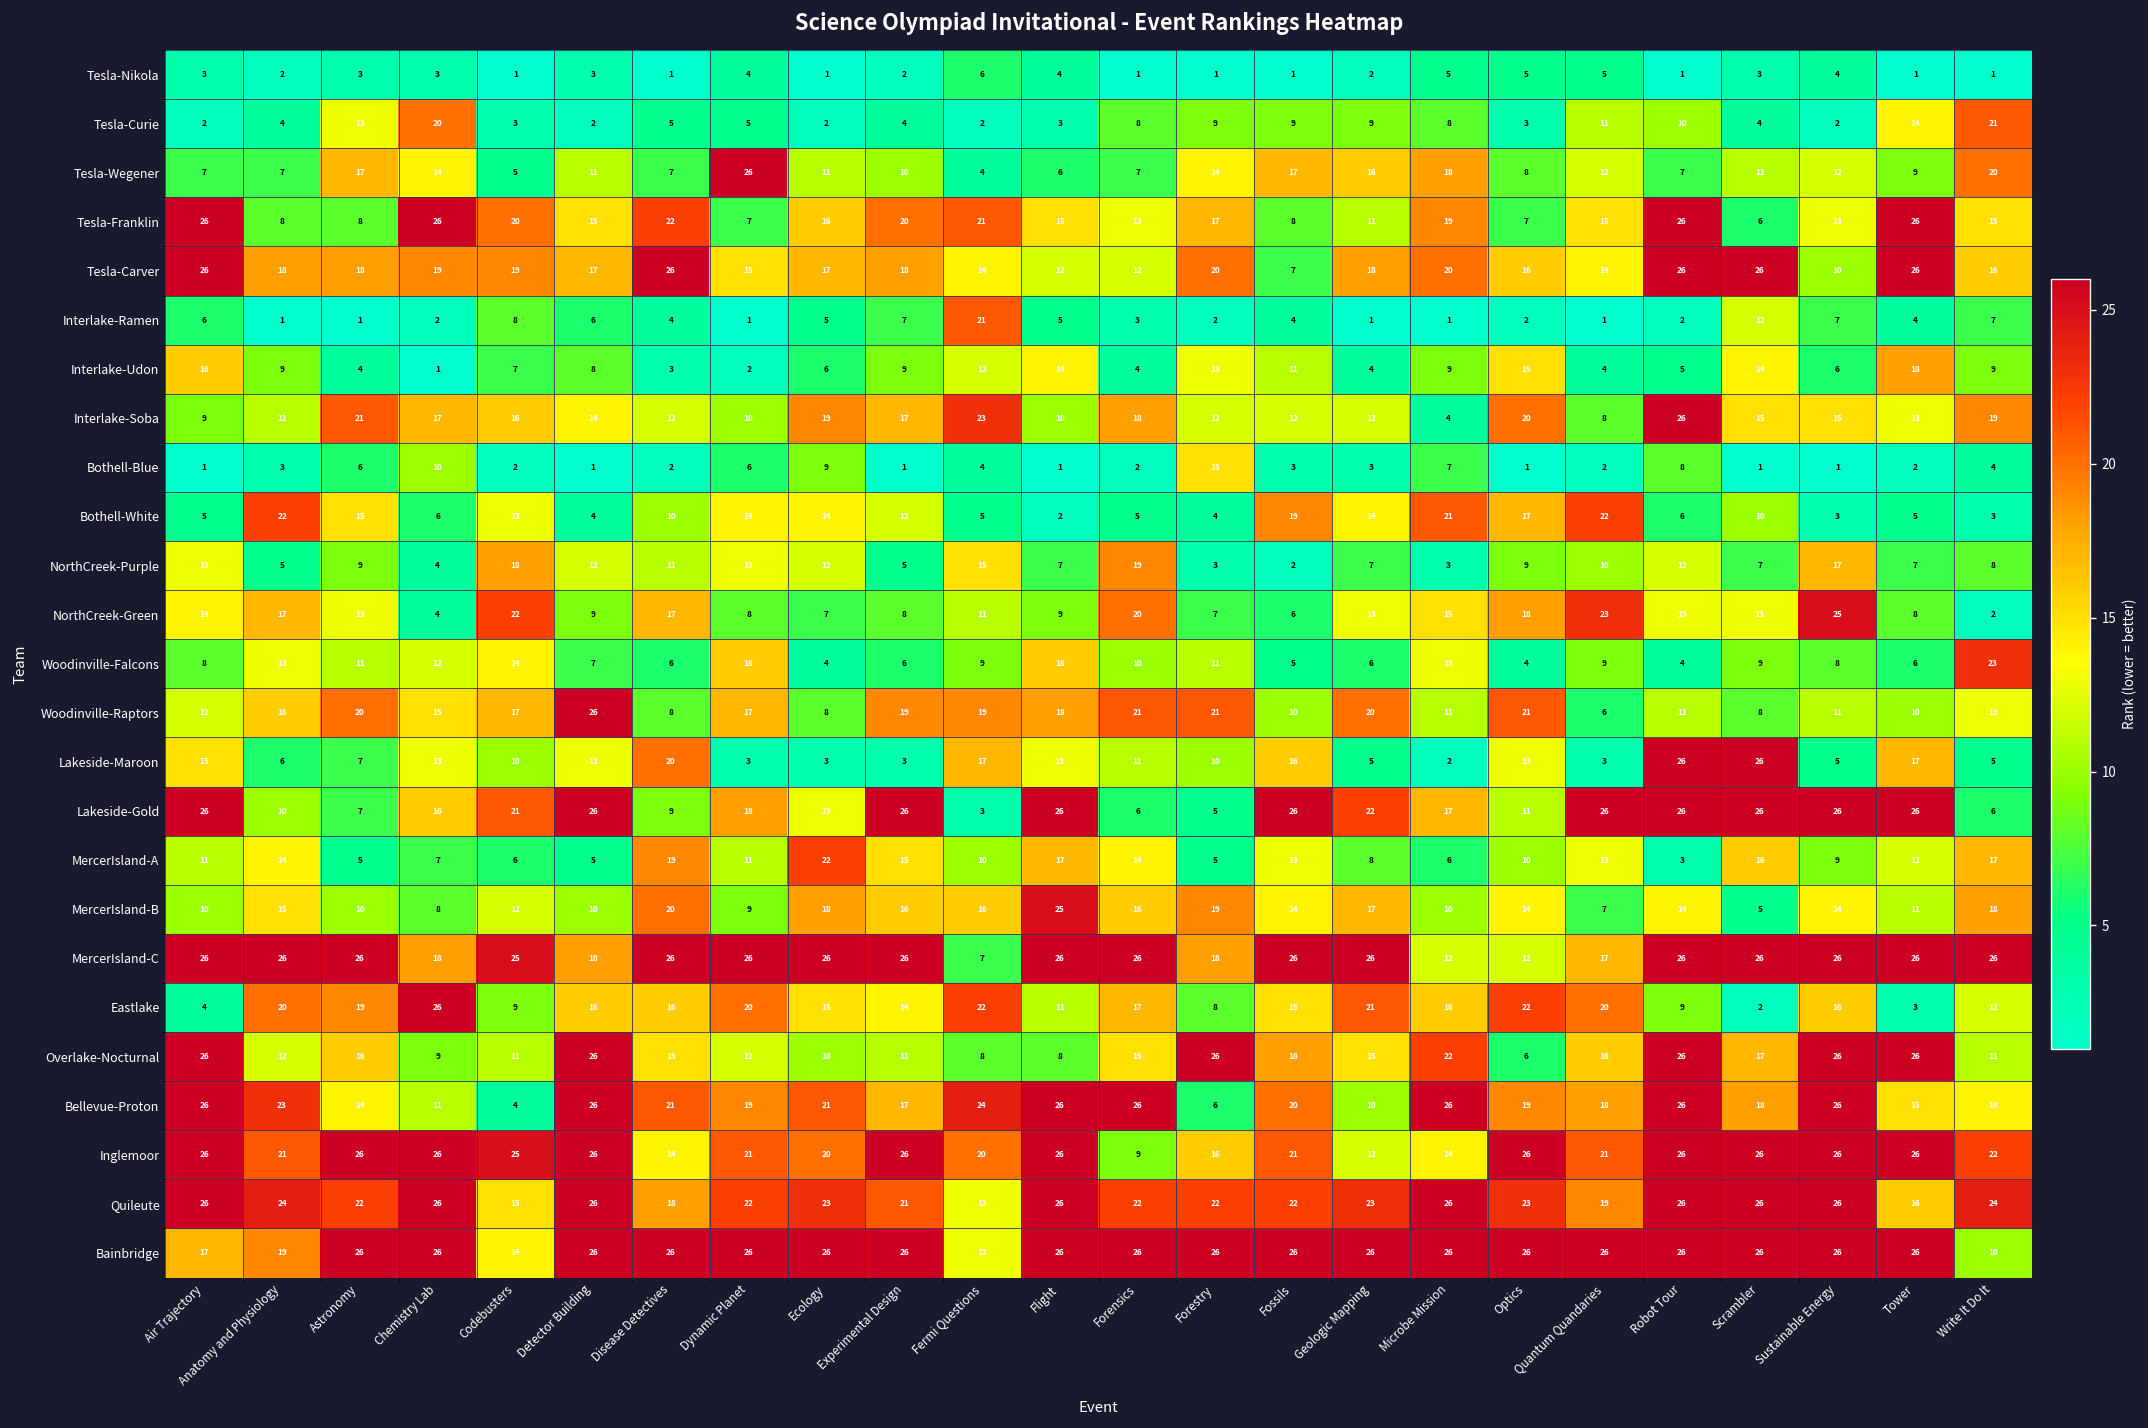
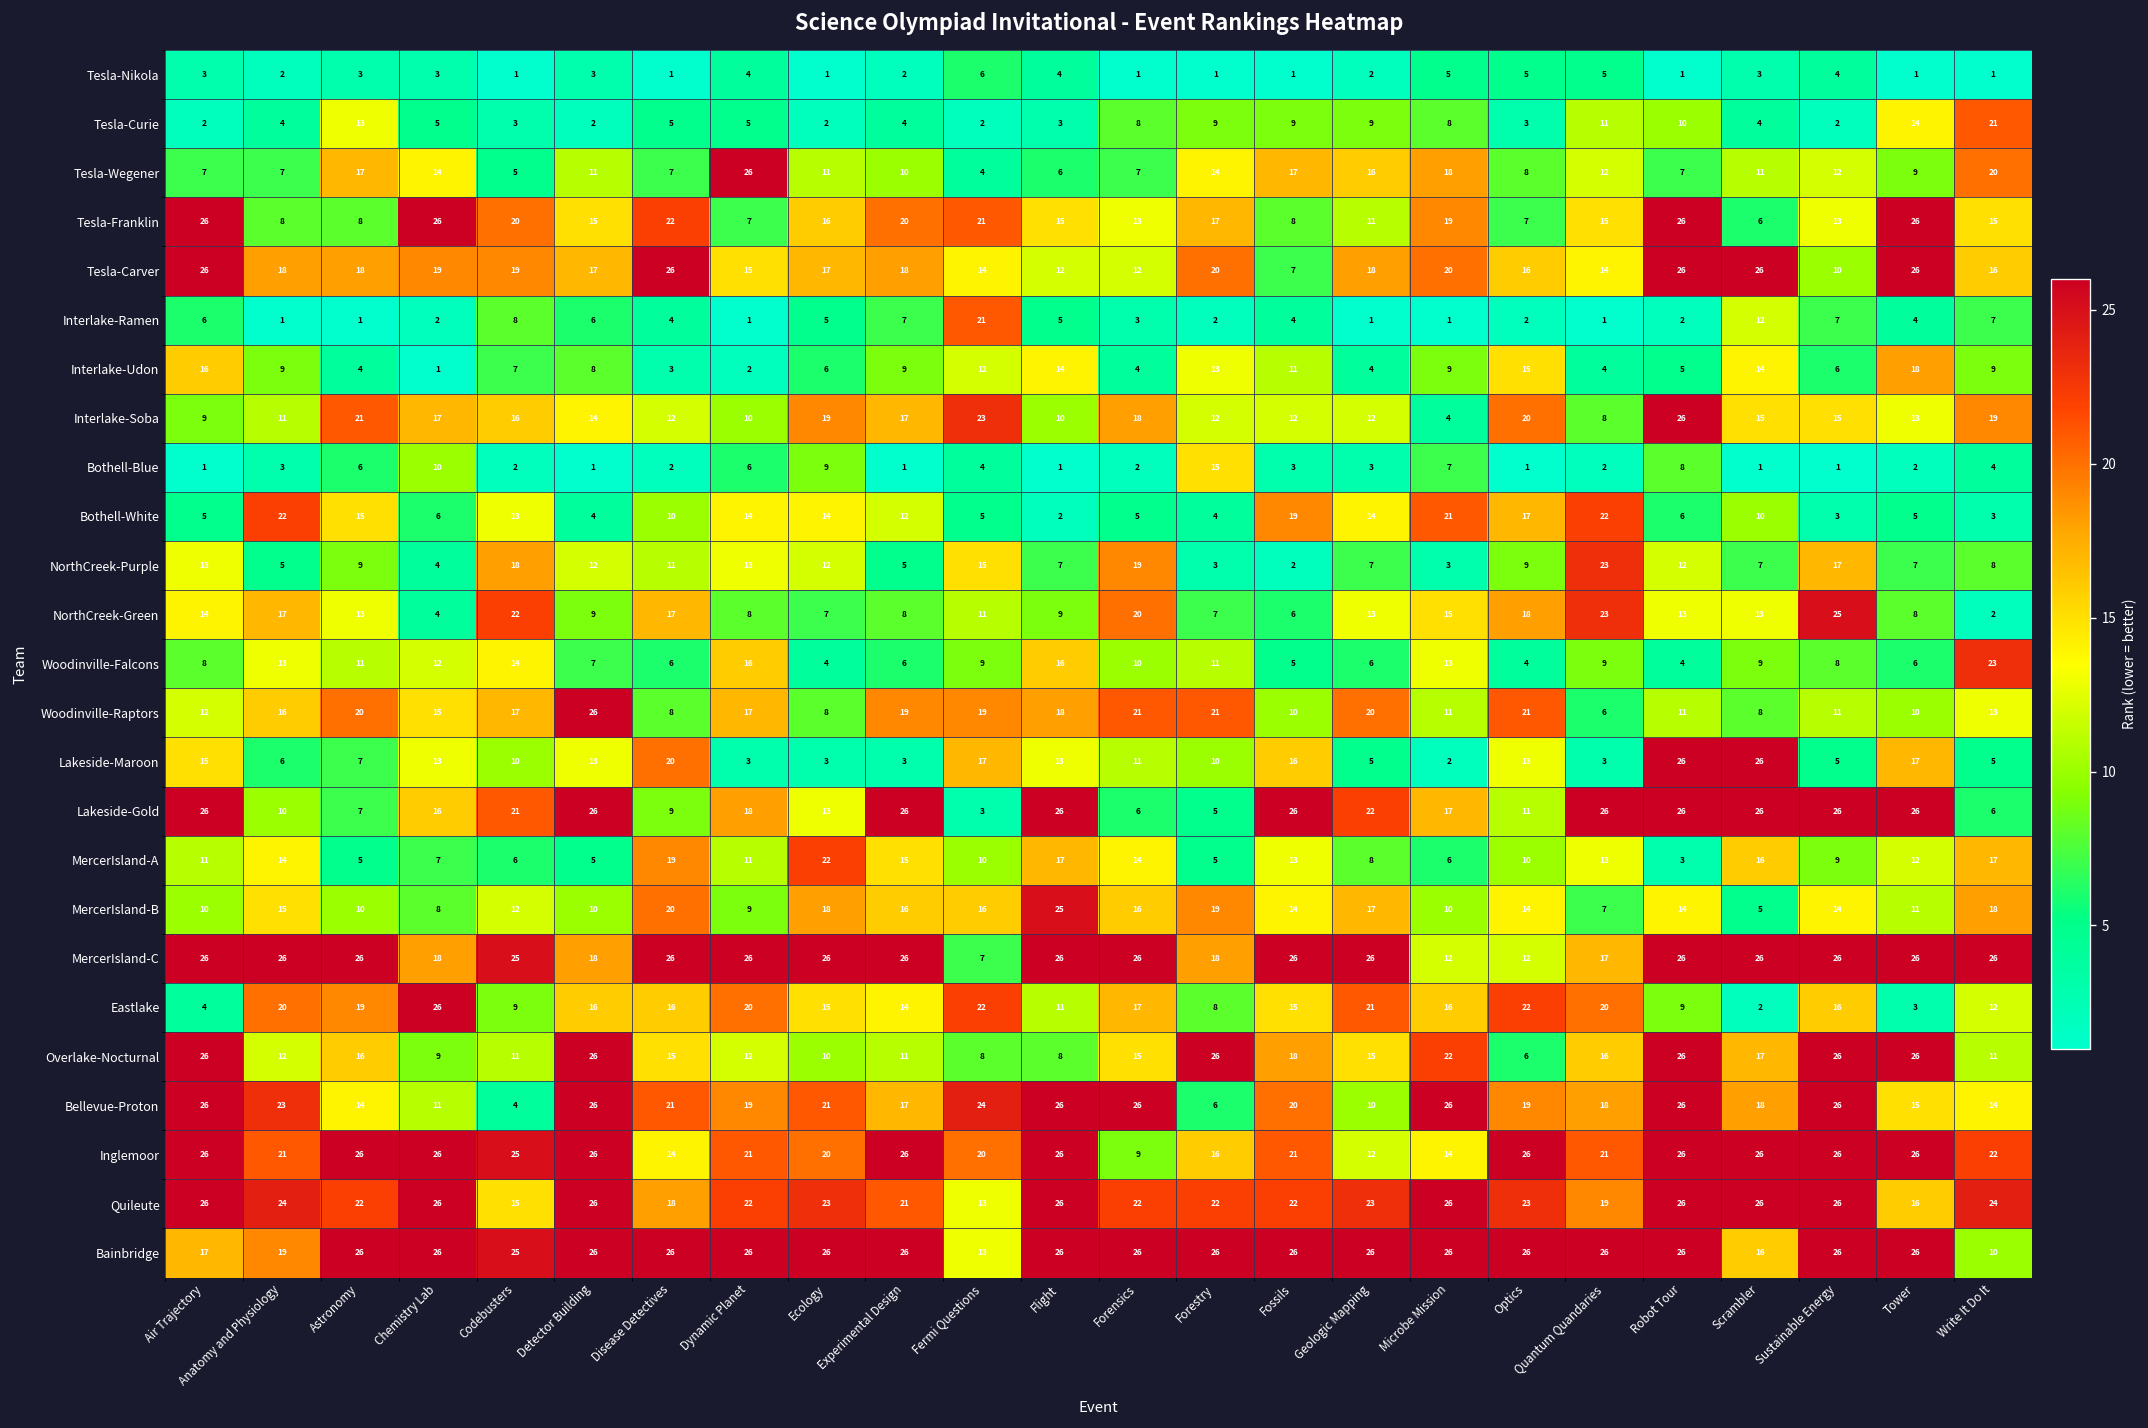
  {
    "Tesla-Curie": {
      "Air Trajectory": 2,
      "Anatomy and Physiology": 4,
      "Astronomy": 13,
-     "Chemistry Lab": 20,
+     "Chemistry Lab": 5,
      "Codebusters": 3,
      "Detector Building": 2,
      "Disease Detectives": 5,
      "Dynamic Planet": 5,
      "Ecology": 2,
      "Experimental Design": 4,
      "Fermi Questions": 2,
      "Flight": 3,
      "Forensics": 8,
      "Forestry": 9,
      "Fossils": 9,
      "Geologic Mapping": 9,
      "Microbe Mission": 8,
      "Optics": 3,
      "Quantum Quandaries": 11,
      "Robot Tour": 10,
      "Scrambler": 4,
      "Sustainable Energy": 2,
      "Tower": 14,
      "Write It Do It": 21
    },
    "NorthCreek-Purple": {
      "Air Trajectory": 13,
      "Anatomy and Physiology": 5,
      "Astronomy": 9,
      "Chemistry Lab": 4,
      "Codebusters": 18,
      "Detector Building": 12,
      "Disease Detectives": 11,
      "Dynamic Planet": 13,
      "Ecology": 12,
      "Experimental Design": 5,
      "Fermi Questions": 15,
      "Flight": 7,
      "Forensics": 19,
      "Forestry": 3,
      "Fossils": 2,
      "Geologic Mapping": 7,
      "Microbe Mission": 3,
      "Optics": 9,
-     "Quantum Quandaries": 10,
+     "Quantum Quandaries": 23,
      "Robot Tour": 12,
      "Scrambler": 7,
      "Sustainable Energy": 17,
      "Tower": 7,
      "Write It Do It": 8
    },
    "Bainbridge": {
      "Air Trajectory": 17,
      "Anatomy and Physiology": 19,
      "Astronomy": 26,
      "Chemistry Lab": 26,
-     "Codebusters": 14,
+     "Codebusters": 25,
      "Detector Building": 26,
      "Disease Detectives": 26,
      "Dynamic Planet": 26,
      "Ecology": 26,
      "Experimental Design": 26,
      "Fermi Questions": 13,
      "Flight": 26,
      "Forensics": 26,
      "Forestry": 26,
      "Fossils": 26,
      "Geologic Mapping": 26,
      "Microbe Mission": 26,
      "Optics": 26,
      "Quantum Quandaries": 26,
      "Robot Tour": 26,
-     "Scrambler": 26,
+     "Scrambler": 16,
      "Sustainable Energy": 26,
      "Tower": 26,
      "Write It Do It": 10
    }
  }
